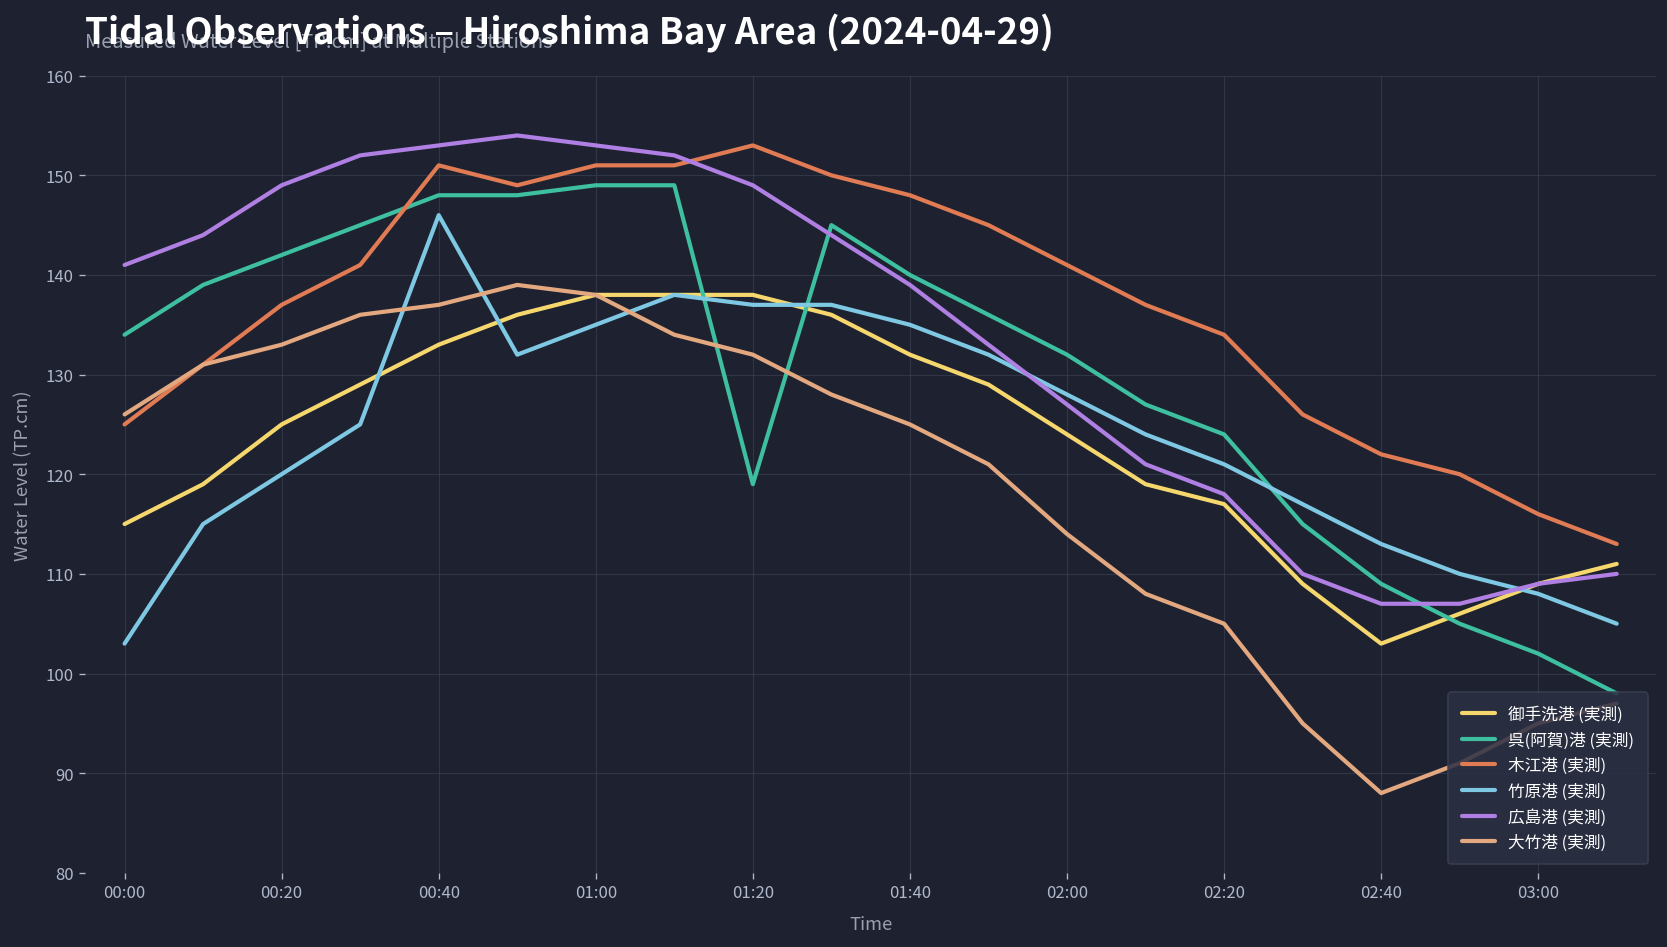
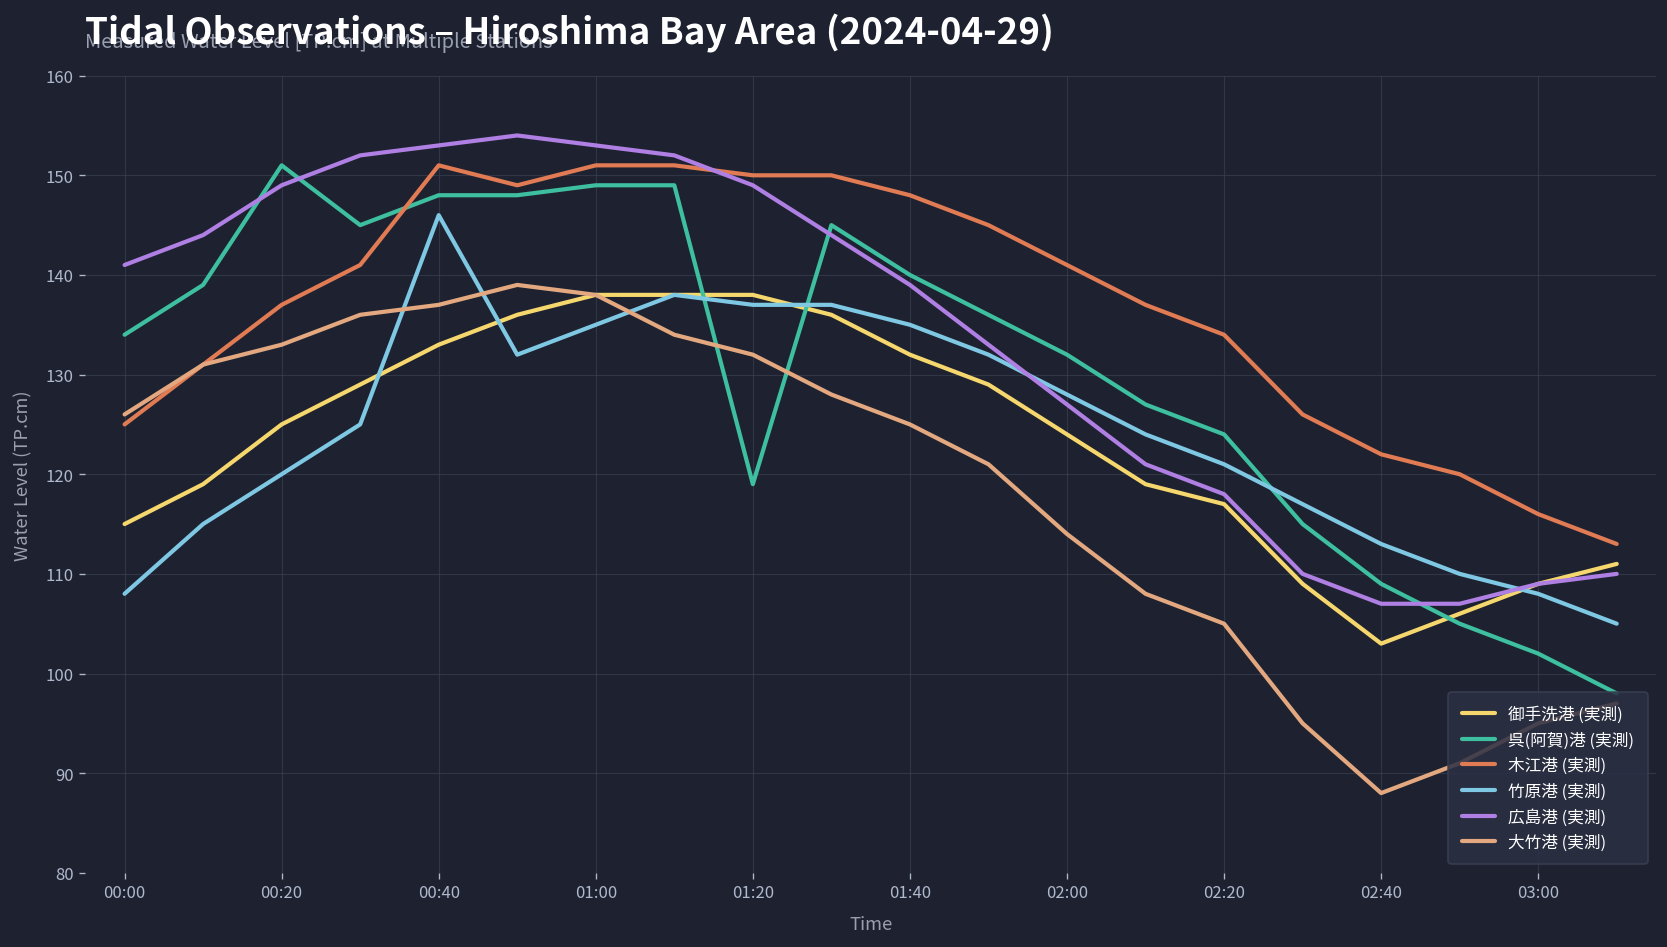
  {
    "呉(阿賀)港 (実測)": {
      "00:00": 134,
-     "00:20": 142,
+     "00:20": 151,
      "00:40": 148,
      "01:00": 149,
      "01:20": 119,
      "01:40": 140,
      "02:00": 132,
      "02:20": 124,
      "02:40": 109,
      "03:00": 102
    },
    "木江港 (実測)": {
      "00:00": 125,
      "00:20": 137,
      "00:40": 151,
      "01:00": 151,
-     "01:20": 153,
+     "01:20": 150,
      "01:40": 148,
      "02:00": 141,
      "02:20": 134,
      "02:40": 122,
      "03:00": 116
    },
    "竹原港 (実測)": {
-     "00:00": 103,
+     "00:00": 108,
      "00:20": 120,
      "00:40": 146,
      "01:00": 135,
      "01:20": 137,
      "01:40": 135,
      "02:00": 128,
      "02:20": 121,
      "02:40": 113,
      "03:00": 108
    },
    "広島港 (実測)": {
      "00:00": 141,
      "00:20": 149,
      "00:40": 153,
      "01:00": 153,
      "01:20": 149,
      "01:40": 139,
      "02:00": 127,
      "02:20": 118,
      "02:40": 107
    }
  }
